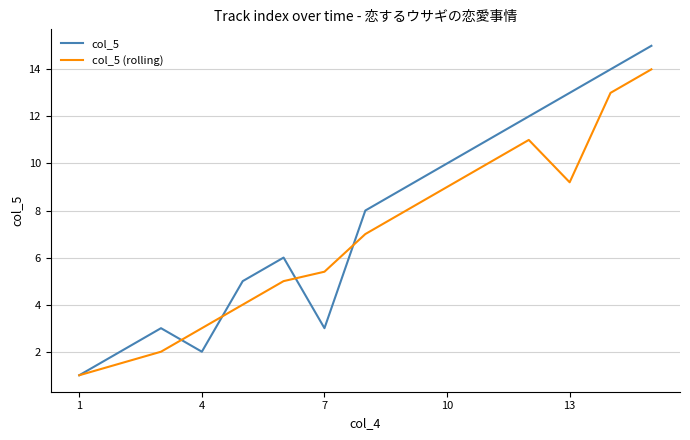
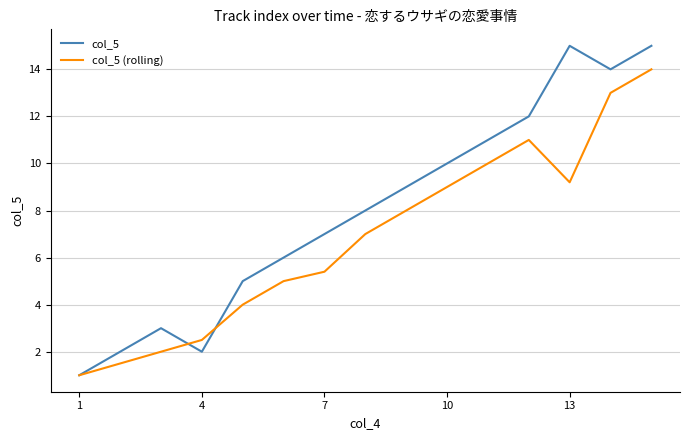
  {
    "col_5": {
      "4": 2,
-     "7": 3,
+     "7": 7,
      "10": 10,
-     "13": 13
+     "13": 15
    },
    "col_5 (rolling)": {
-     "4": 3.0,
+     "4": 2.5,
      "7": 5.4,
      "10": 9.0,
      "13": 9.2
    }
  }
